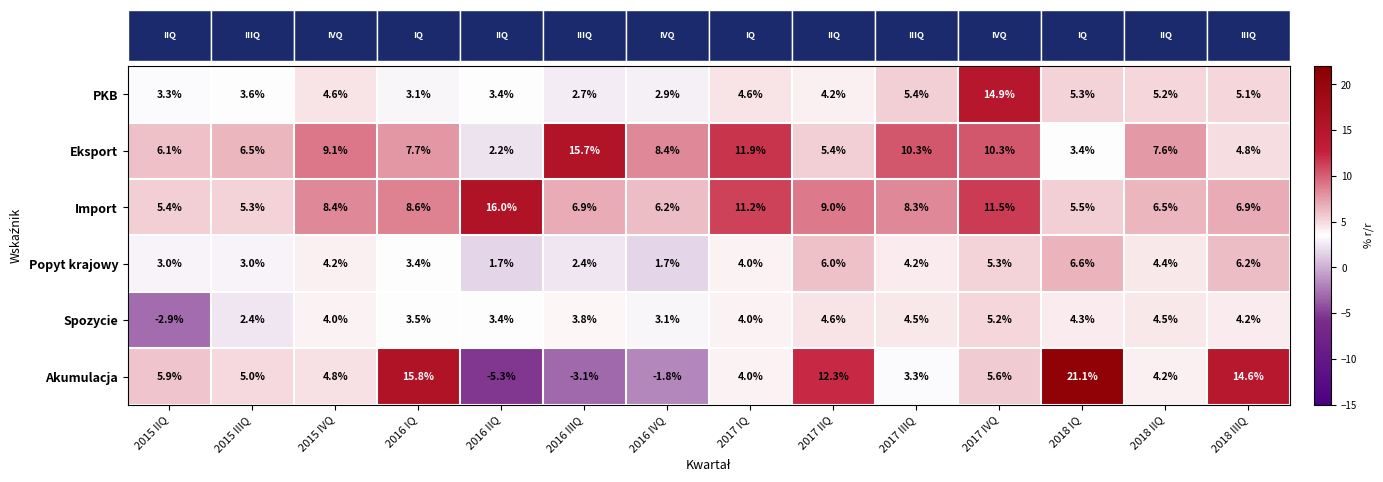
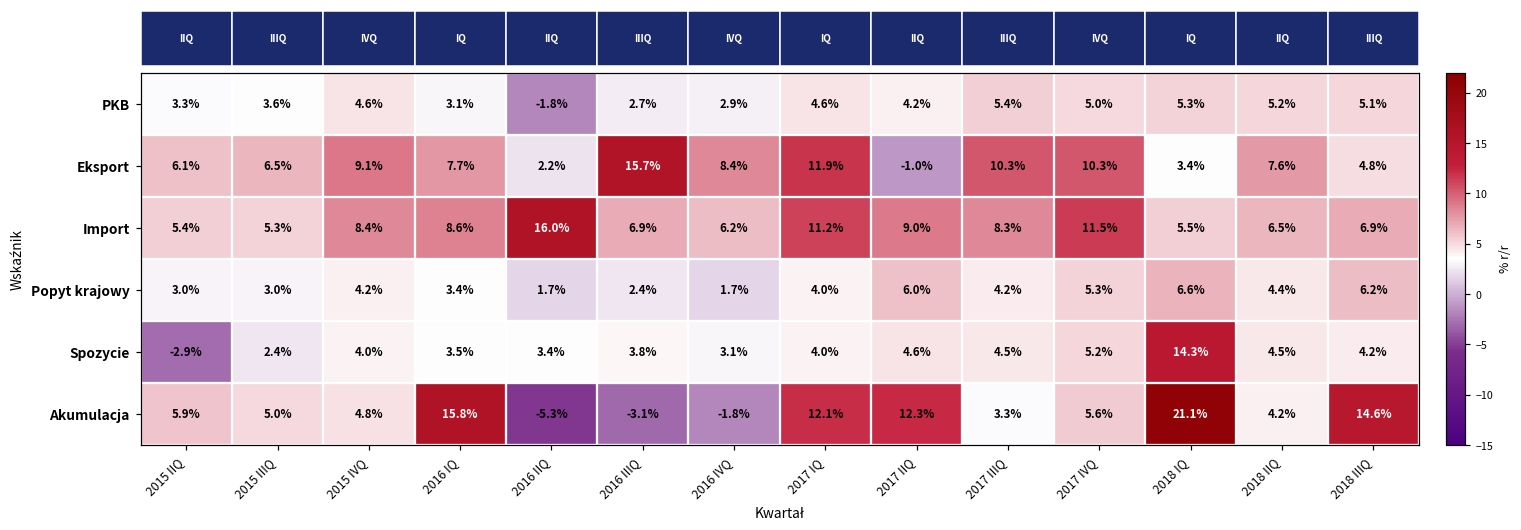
  {
    "PKB": {
      "2015 IIQ": "3.3%",
      "2015 IIIQ": "3.6%",
      "2015 IVQ": "4.6%",
      "2016 IQ": "3.1%",
-     "2016 IIQ": "3.4%",
+     "2016 IIQ": "-1.8%",
      "2016 IIIQ": "2.7%",
      "2016 IVQ": "2.9%",
      "2017 IQ": "4.6%",
      "2017 IIQ": "4.2%",
      "2017 IIIQ": "5.4%",
-     "2017 IVQ": "14.9%",
+     "2017 IVQ": "5.0%",
      "2018 IQ": "5.3%",
      "2018 IIQ": "5.2%",
      "2018 IIIQ": "5.1%"
    },
    "Eksport": {
      "2015 IIQ": "6.1%",
      "2015 IIIQ": "6.5%",
      "2015 IVQ": "9.1%",
      "2016 IQ": "7.7%",
      "2016 IIQ": "2.2%",
      "2016 IIIQ": "15.7%",
      "2016 IVQ": "8.4%",
      "2017 IQ": "11.9%",
-     "2017 IIQ": "5.4%",
+     "2017 IIQ": "-1.0%",
      "2017 IIIQ": "10.3%",
      "2017 IVQ": "10.3%",
      "2018 IQ": "3.4%",
      "2018 IIQ": "7.6%",
      "2018 IIIQ": "4.8%"
    },
    "Import": {
      "2015 IIQ": "5.4%",
      "2015 IIIQ": "5.3%",
      "2015 IVQ": "8.4%",
      "2016 IQ": "8.6%",
      "2016 IIQ": "16.0%",
      "2016 IIIQ": "6.9%",
      "2016 IVQ": "6.2%",
      "2017 IQ": "11.2%",
      "2017 IIQ": "9.0%",
      "2017 IIIQ": "8.3%",
      "2017 IVQ": "11.5%",
      "2018 IQ": "5.5%",
      "2018 IIQ": "6.5%",
      "2018 IIIQ": "6.9%"
    },
    "Popyt krajowy": {
      "2015 IIQ": "3.0%",
      "2015 IIIQ": "3.0%",
      "2015 IVQ": "4.2%",
      "2016 IQ": "3.4%",
      "2016 IIQ": "1.7%",
      "2016 IIIQ": "2.4%",
      "2016 IVQ": "1.7%",
      "2017 IQ": "4.0%",
      "2017 IIQ": "6.0%",
      "2017 IIIQ": "4.2%",
      "2017 IVQ": "5.3%",
      "2018 IQ": "6.6%",
      "2018 IIQ": "4.4%",
      "2018 IIIQ": "6.2%"
    },
    "Spozycie": {
      "2015 IIQ": "-2.9%",
      "2015 IIIQ": "2.4%",
      "2015 IVQ": "4.0%",
      "2016 IQ": "3.5%",
      "2016 IIQ": "3.4%",
      "2016 IIIQ": "3.8%",
      "2016 IVQ": "3.1%",
      "2017 IQ": "4.0%",
      "2017 IIQ": "4.6%",
      "2017 IIIQ": "4.5%",
      "2017 IVQ": "5.2%",
-     "2018 IQ": "4.3%",
+     "2018 IQ": "14.3%",
      "2018 IIQ": "4.5%",
      "2018 IIIQ": "4.2%"
    },
    "Akumulacja": {
      "2015 IIQ": "5.9%",
      "2015 IIIQ": "5.0%",
      "2015 IVQ": "4.8%",
      "2016 IQ": "15.8%",
      "2016 IIQ": "-5.3%",
      "2016 IIIQ": "-3.1%",
      "2016 IVQ": "-1.8%",
-     "2017 IQ": "4.0%",
+     "2017 IQ": "12.1%",
      "2017 IIQ": "12.3%",
      "2017 IIIQ": "3.3%",
      "2017 IVQ": "5.6%",
      "2018 IQ": "21.1%",
      "2018 IIQ": "4.2%",
      "2018 IIIQ": "14.6%"
    }
  }
